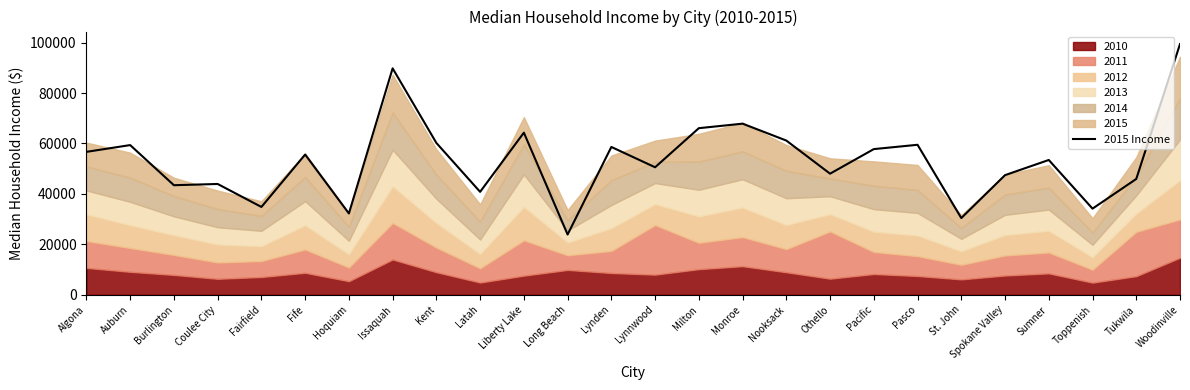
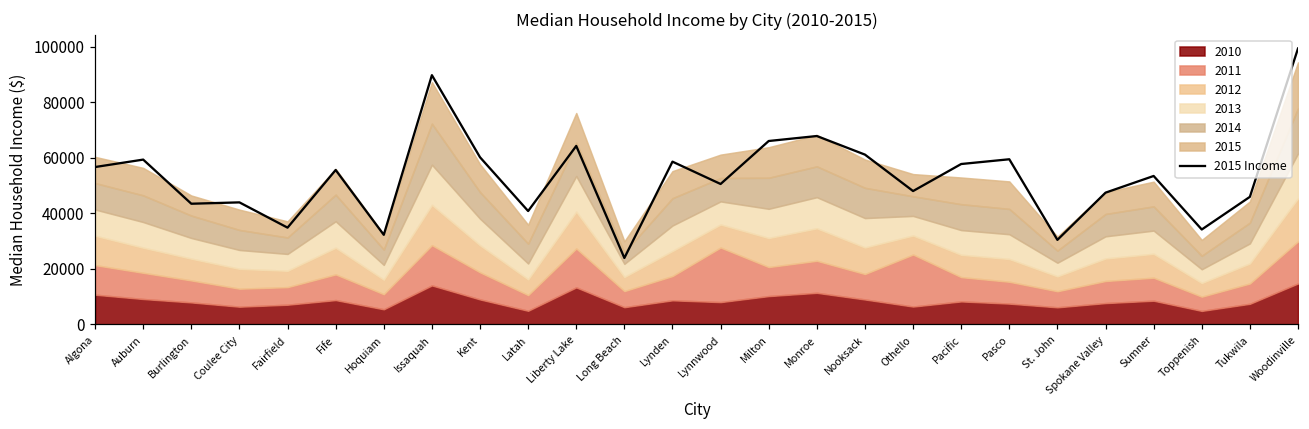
  {
    "2015 Income": {
      "Algona": 57000,
      "Auburn": 59000,
      "Burlington": 43000,
      "Coulee City": 44000,
      "Fairfield": 35000,
      "Issaquah": 90000,
      "Kent": 60000,
      "Latah": 41000,
      "Liberty Lake": 64000,
      "Long Beach": 24000,
      "Lynden": 59000,
      "Lynnwood": 51000,
      "Milton": 66000,
      "Nooksack": 61000,
      "Othello": 48000,
      "Pacific": 58000,
      "Pasco": 59000,
      "St. John": 30000,
      "Sumner": 53000,
      "Toppenish": 34000,
      "Woodinville": 99000
    },
    "2010": {
      "Algona": 11000,
      "Auburn": 9000,
      "Burlington": 8000,
      "Coulee City": 6000,
      "Fairfield": 7000,
      "Fife": 9000,
      "Hoquiam": 5000,
      "Issaquah": 14000,
      "Kent": 9000,
      "Latah": 5000,
-     "Liberty Lake": 8000,
-     "Long Beach": 10000,
+     "Liberty Lake": 13000,
+     "Long Beach": 6000,
      "Lynden": 9000,
      "Lynnwood": 8000,
      "Milton": 10000,
      "Monroe": 11000,
      "Nooksack": 9000,
      "Othello": 6000,
      "Pacific": 8000,
      "Pasco": 7000,
      "St. John": 6000,
      "Spokane Valley": 8000,
      "Sumner": 8000,
      "Toppenish": 5000,
      "Tukwila": 7000,
      "Woodinville": 15000
    },
    "2011": {
      "Algona": 11000,
      "Auburn": 9000,
      "Burlington": 8000,
      "Coulee City": 6000,
      "Fairfield": 6000,
      "Fife": 9000,
      "Hoquiam": 5000,
      "Issaquah": 15000,
      "Kent": 10000,
      "Latah": 6000,
      "Liberty Lake": 14000,
      "Long Beach": 6000,
      "Lynden": 9000,
      "Lynnwood": 20000,
      "Milton": 10000,
      "Monroe": 12000,
      "Nooksack": 9000,
      "Othello": 19000,
      "Pacific": 9000,
      "Pasco": 8000,
      "St. John": 6000,
      "Spokane Valley": 8000,
      "Sumner": 8000,
      "Toppenish": 5000,
-     "Tukwila": 18000,
+     "Tukwila": 7000,
      "Woodinville": 15000
    }
  }
